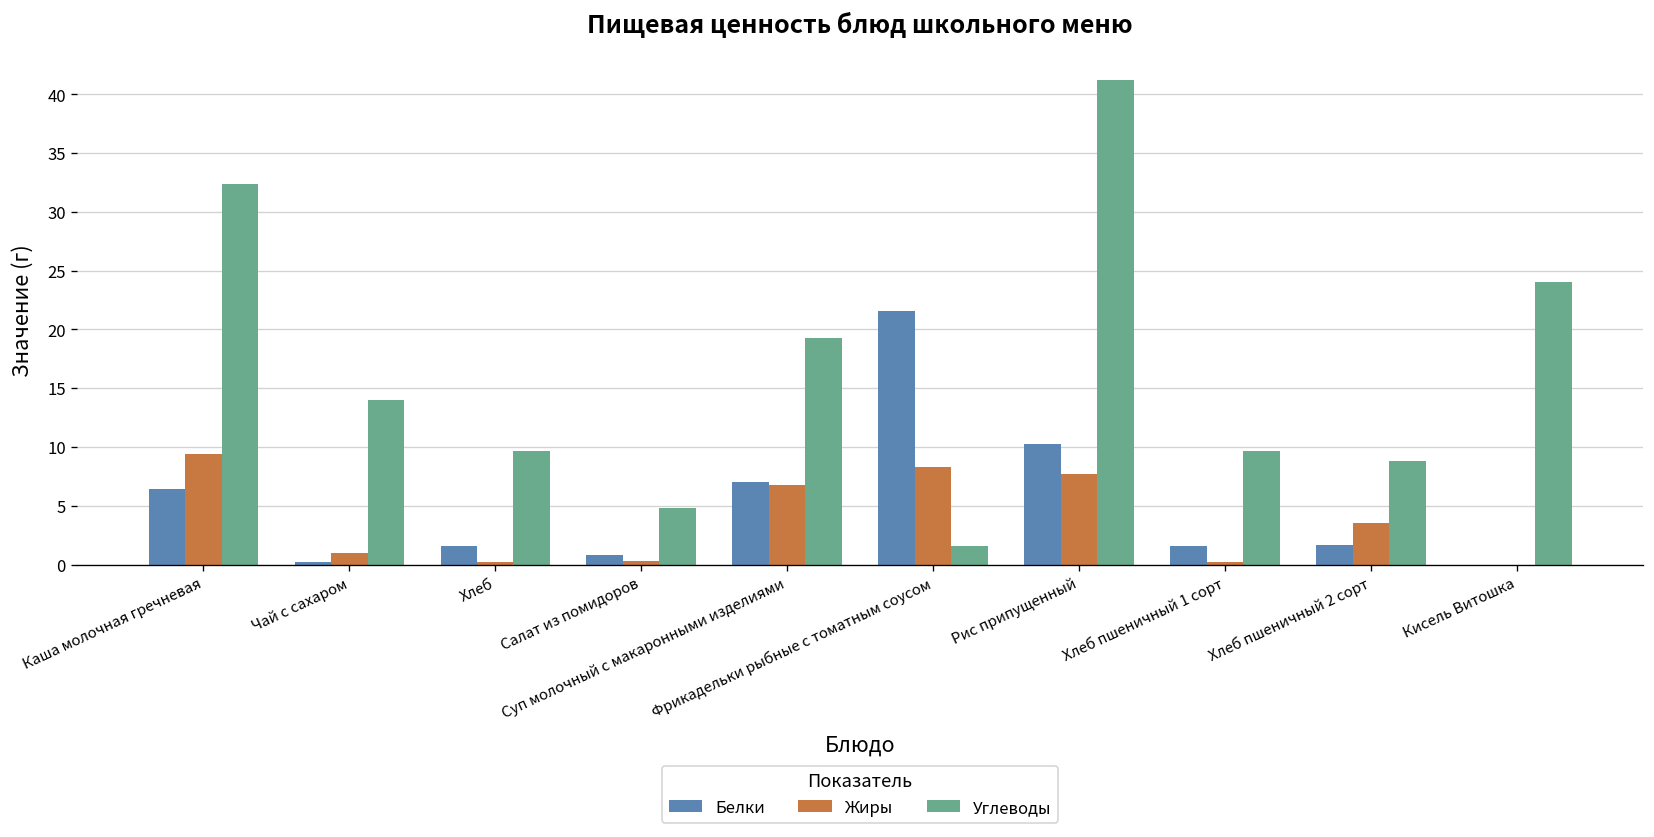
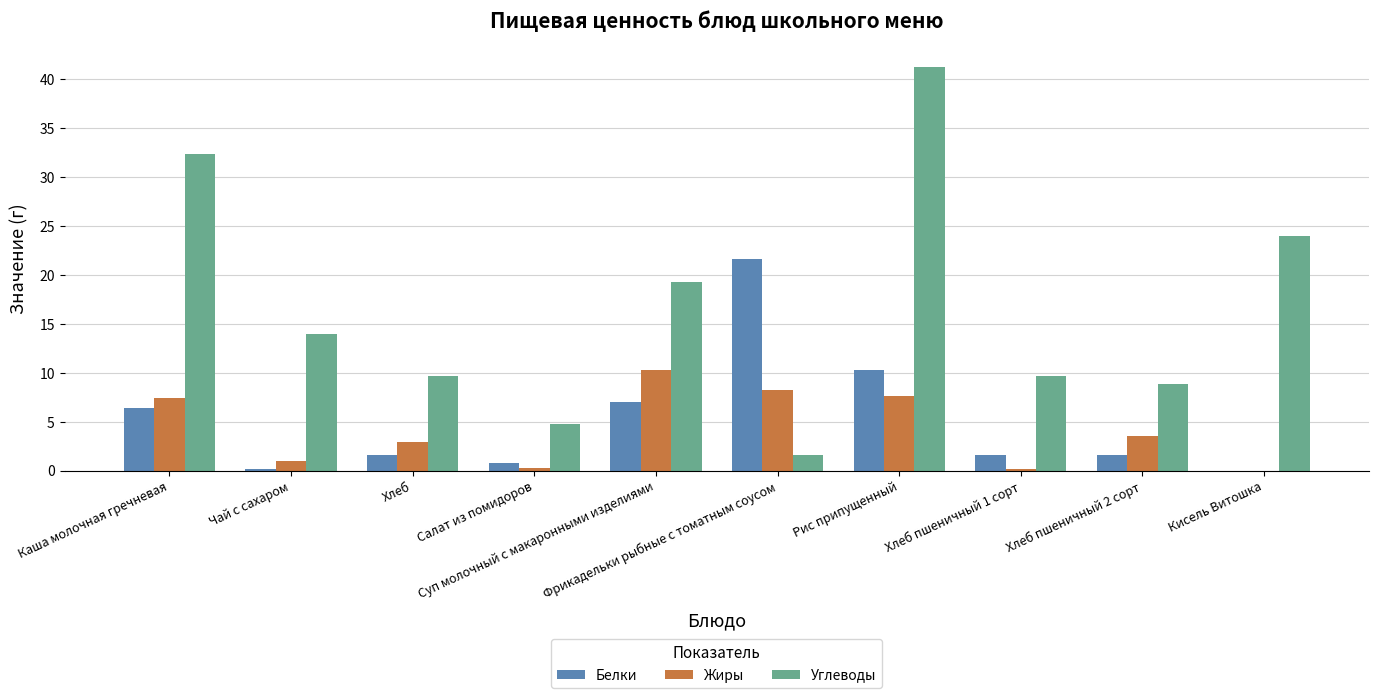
  {
    "Жиры": {
-     "Каша молочная гречневая": 9,
+     "Каша молочная гречневая": 7,
      "Чай с сахаром": 1,
-     "Хлеб": 0,
+     "Хлеб": 3,
      "Салат из помидоров": 0,
-     "Суп молочный с макаронными изделиями": 7,
+     "Суп молочный с макаронными изделиями": 10,
      "Фрикадельки рыбные с томатным соусом": 8,
      "Рис припущенный": 8,
      "Хлеб пшеничный 2 сорт": 4,
      "Кисель Витошка": 0
    }
  }
